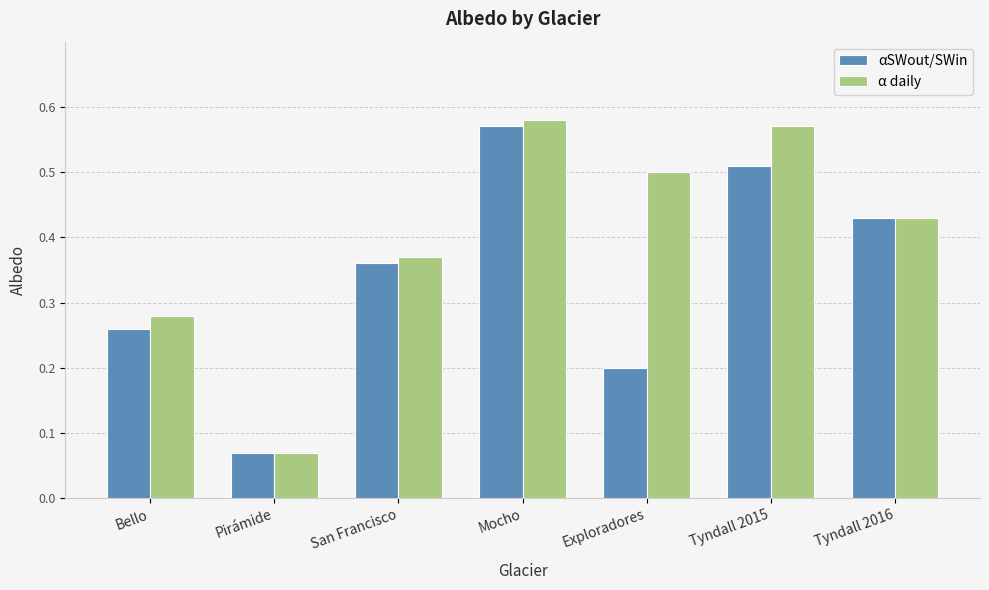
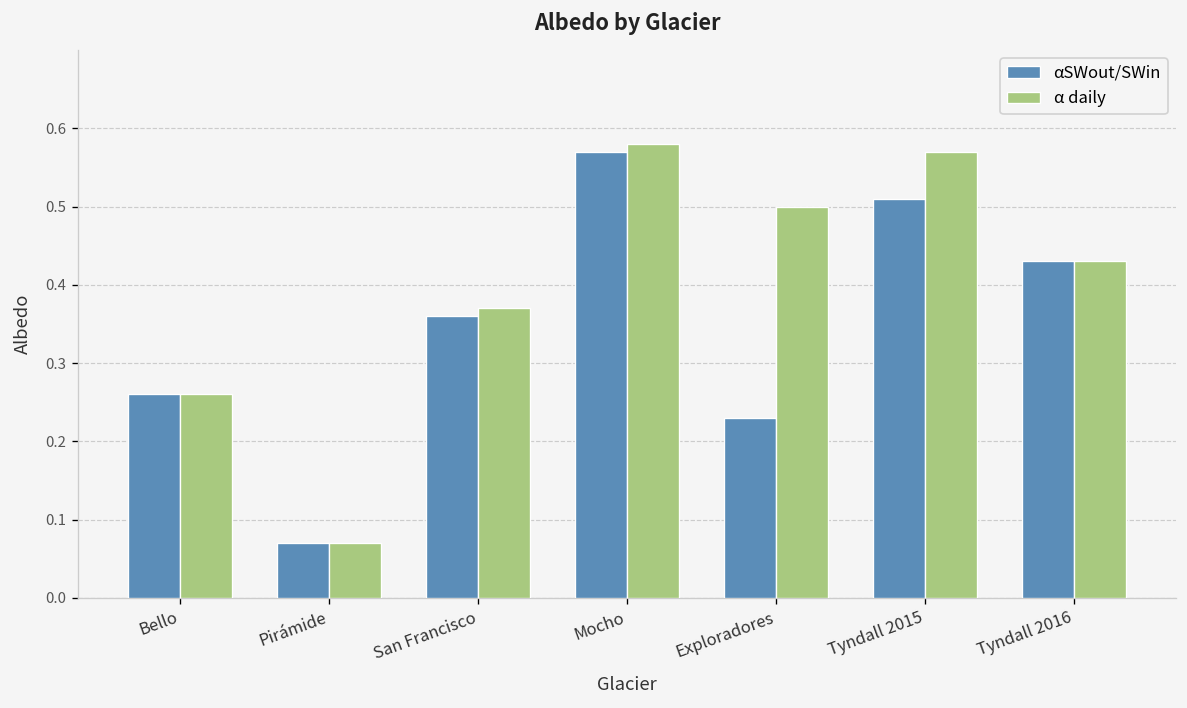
  {
    "αSWout/SWin": {
      "Bello": 0.26,
      "Pirámide": 0.07,
      "San Francisco": 0.36,
      "Mocho": 0.57,
-     "Exploradores": 0.20,
+     "Exploradores": 0.23,
      "Tyndall 2015": 0.51,
      "Tyndall 2016": 0.43
    },
    "α daily": {
-     "Bello": 0.28,
+     "Bello": 0.26,
      "Pirámide": 0.07,
      "San Francisco": 0.37,
      "Mocho": 0.58,
      "Exploradores": 0.50,
      "Tyndall 2015": 0.57,
      "Tyndall 2016": 0.43
    }
  }
